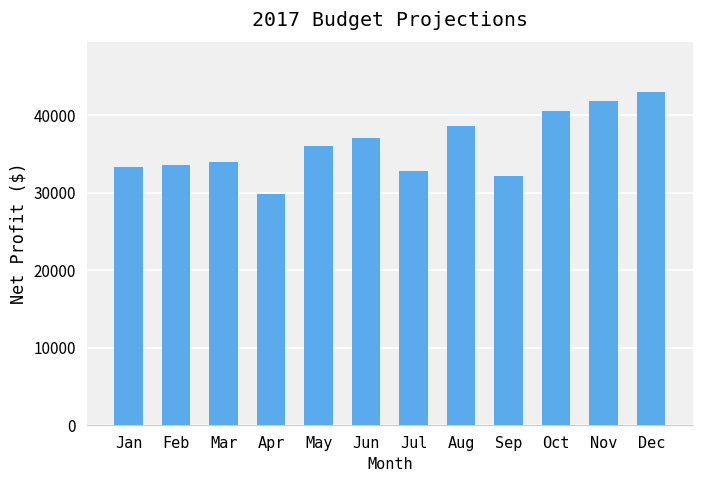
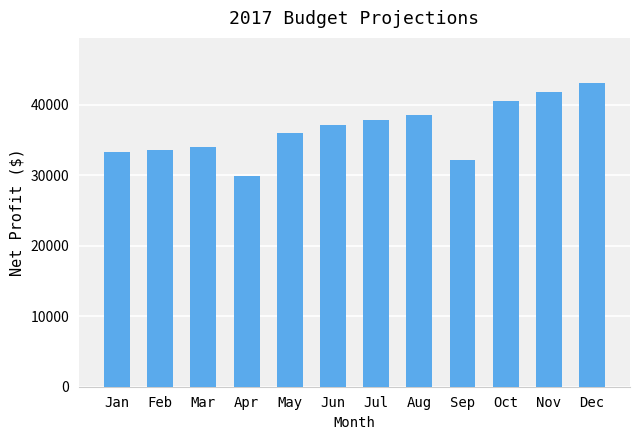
  {
    "Jan": 33000,
    "Feb": 34000,
    "Mar": 34000,
    "Apr": 30000,
    "May": 36000,
    "Jun": 37000,
-   "Jul": 33000,
+   "Jul": 38000,
    "Aug": 39000,
    "Sep": 32000,
    "Oct": 41000,
    "Nov": 42000,
    "Dec": 43000
  }
